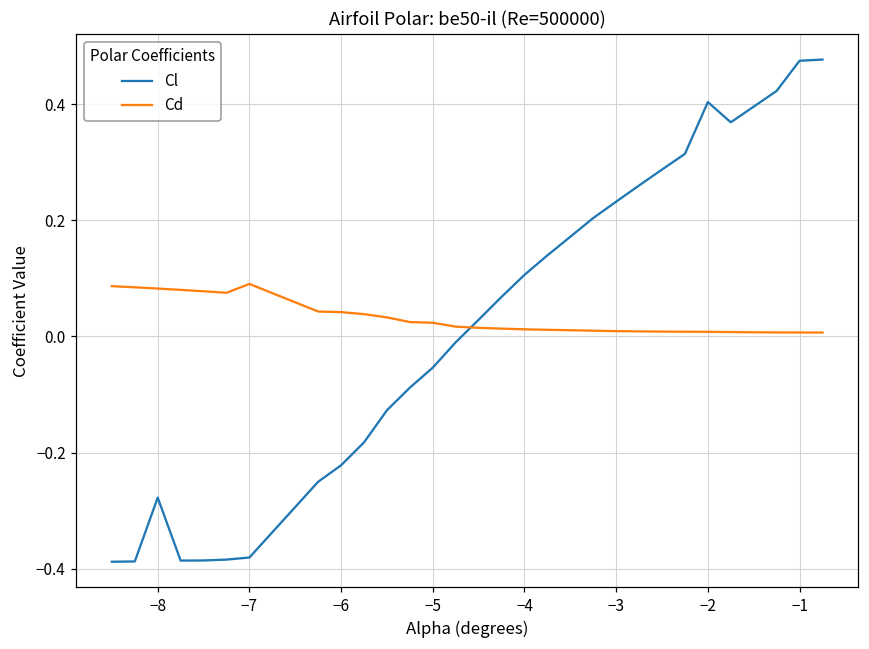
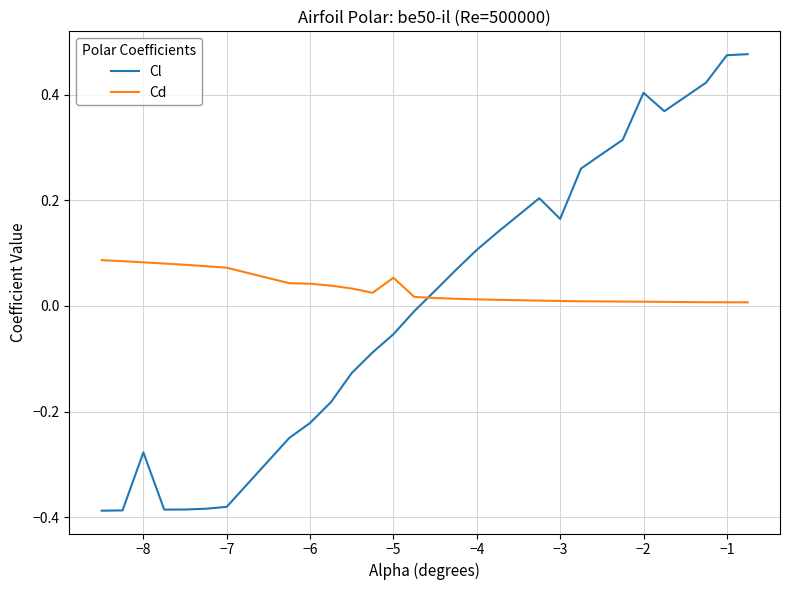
  {
    "Cl": {
      "−8": -0.28,
      "−7": -0.38,
      "−6": -0.22,
      "−5": -0.05,
      "−4": 0.11,
-     "−3": 0.23,
+     "−3": 0.16,
      "−2": 0.40,
      "−1": 0.47
    },
    "Cd": {
      "−8": 0.08,
-     "−7": 0.09,
+     "−7": 0.07,
      "−6": 0.04,
-     "−5": 0.02,
+     "−5": 0.05,
      "−4": 0.01,
      "−3": 0.01,
      "−2": 0.01,
      "−1": 0.01
    }
  }
